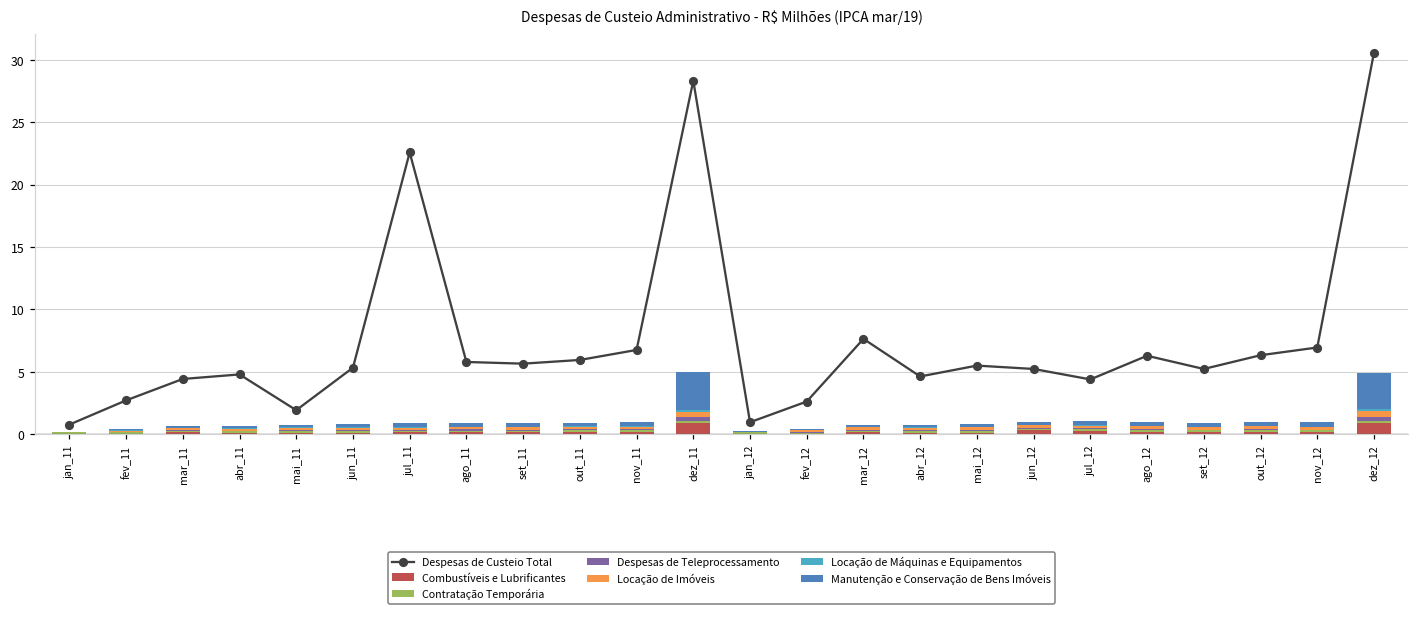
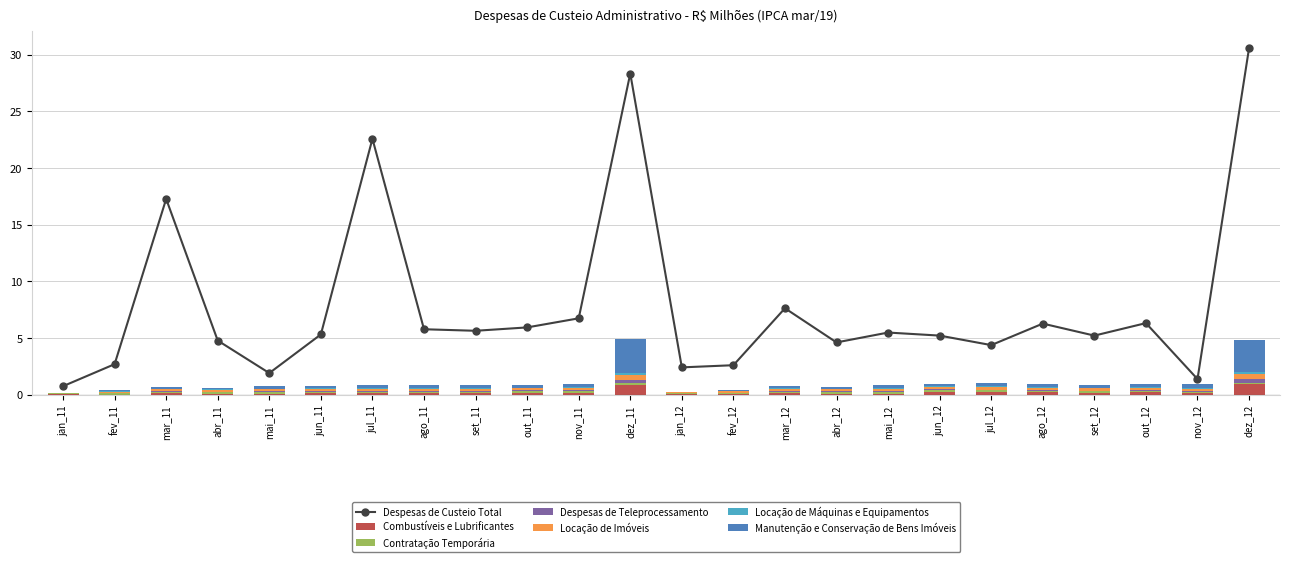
  {
    "Despesas de Custeio Total": {
      "jan_11": 0.8,
      "fev_11": 2.7,
-     "mar_11": 4.4,
+     "mar_11": 17.3,
      "abr_11": 4.8,
      "mai_11": 1.9,
      "jun_11": 5.3,
      "jul_11": 22.6,
      "ago_11": 5.8,
      "set_11": 5.7,
      "out_11": 5.9,
      "nov_11": 6.7,
      "dez_11": 28.3,
-     "jan_12": 1.0,
+     "jan_12": 2.4,
      "fev_12": 2.6,
      "mar_12": 7.6,
      "abr_12": 4.6,
      "mai_12": 5.5,
      "jun_12": 5.2,
      "jul_12": 4.4,
      "ago_12": 6.3,
      "set_12": 5.2,
      "out_12": 6.3,
-     "nov_12": 6.9,
+     "nov_12": 1.4,
      "dez_12": 30.6
    },
    "Despesas de Teleprocessamento": {
      "dez_11": 0.3,
      "dez_12": 0.3
    },
    "Locação de Imóveis": {
      "dez_11": 0.5,
      "mar_12": 0.2,
      "mai_12": 0.2,
      "jul_12": 0.2,
      "dez_12": 0.5
    }
  }
